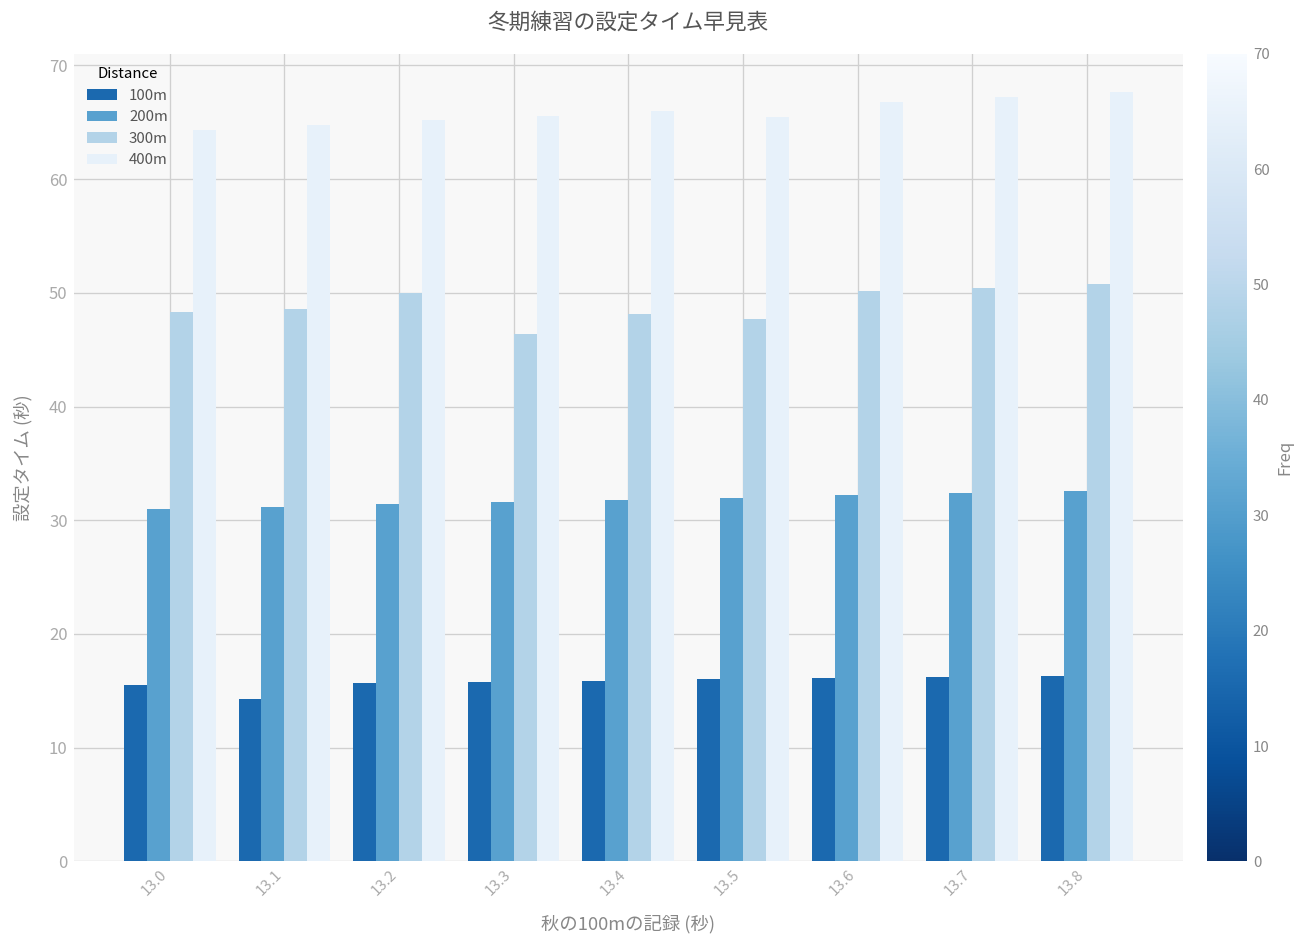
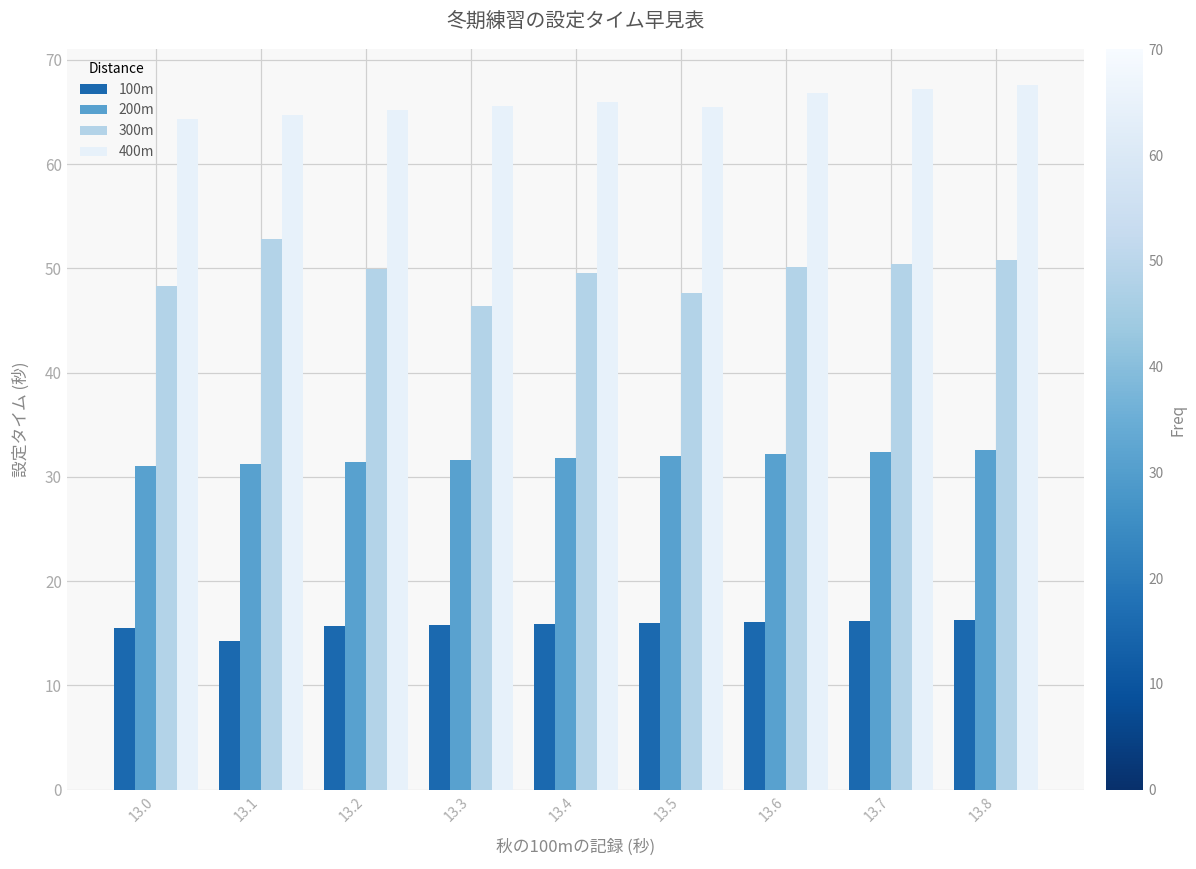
  {
    "100m": {
      "13.0": 16,
      "13.1": 14,
      "13.2": 16,
      "13.3": 16,
      "13.4": 16,
      "13.5": 16,
      "13.6": 16,
      "13.7": 16,
      "13.8": 16
    },
    "200m": {
      "13.0": 31,
      "13.1": 31,
      "13.2": 31,
      "13.3": 32,
      "13.4": 32,
      "13.5": 32,
      "13.6": 32,
      "13.7": 32,
      "13.8": 33
    },
    "300m": {
      "13.0": 48,
-     "13.1": 49,
+     "13.1": 53,
      "13.2": 50,
      "13.3": 46,
-     "13.4": 48,
+     "13.4": 50,
      "13.5": 48,
      "13.6": 50,
      "13.7": 50,
      "13.8": 51
    },
    "400m": {
      "13.0": 64,
      "13.1": 65,
      "13.2": 65,
      "13.3": 66,
      "13.4": 66,
      "13.5": 66,
      "13.6": 67,
      "13.7": 67,
      "13.8": 68
    }
  }
